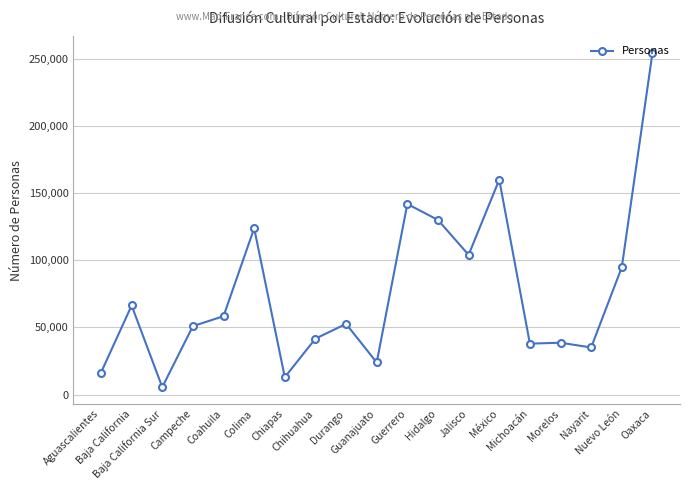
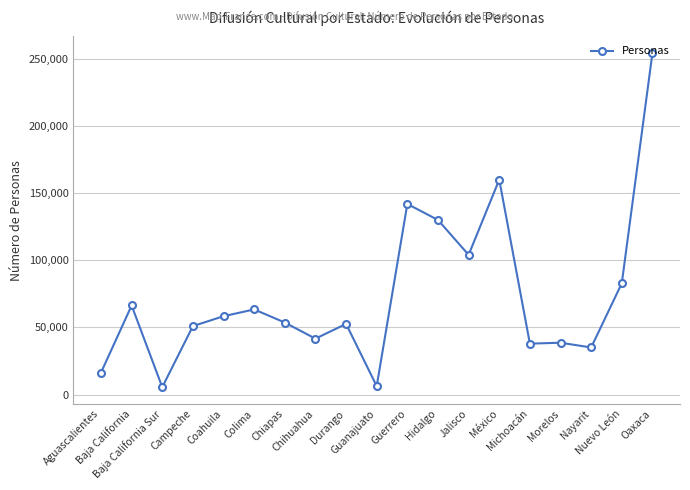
  {
    "Aguascalientes": "16,000",
    "Baja California": "66,000",
    "Baja California Sur": "5,000",
    "Campeche": "51,000",
    "Coahuila": "58,000",
-   "Colima": "124,000",
-   "Chiapas": "13,000",
+   "Colima": "63,000",
+   "Chiapas": "54,000",
    "Chihuahua": "42,000",
    "Durango": "53,000",
-   "Guanajuato": "24,000",
+   "Guanajuato": "6,000",
    "Guerrero": "142,000",
    "Hidalgo": "130,000",
    "Jalisco": "104,000",
    "México": "160,000",
    "Michoacán": "38,000",
    "Morelos": "39,000",
    "Nayarit": "35,000",
-   "Nuevo León": "95,000",
+   "Nuevo León": "83,000",
    "Oaxaca": "254,000"
  }
